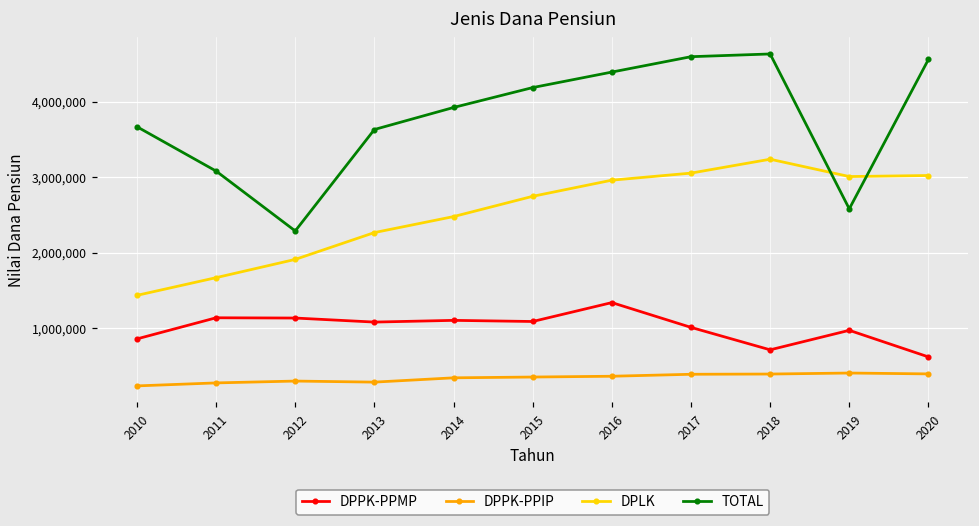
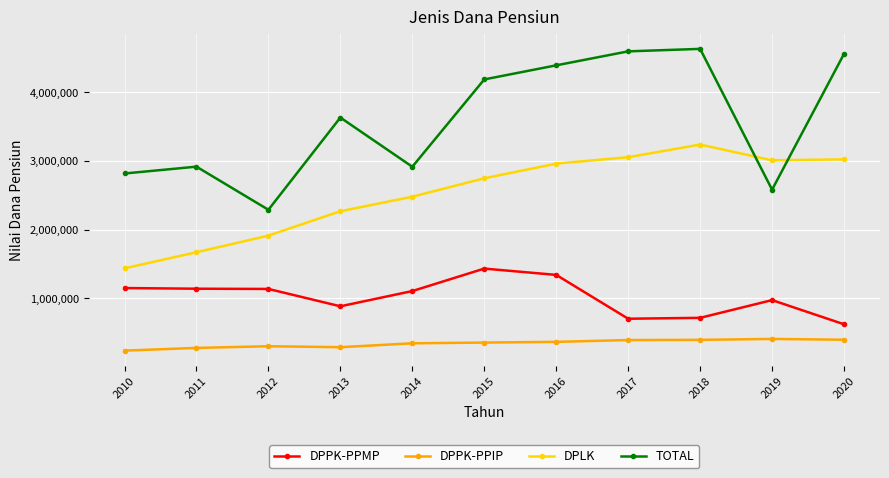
  {
    "DPPK-PPMP": {
-     "2010": "900,000",
+     "2010": "1,100,000",
      "2011": "1,100,000",
      "2012": "1,100,000",
-     "2013": "1,100,000",
+     "2013": "900,000",
      "2014": "1,100,000",
-     "2015": "1,100,000",
+     "2015": "1,400,000",
      "2016": "1,300,000",
-     "2017": "1,000,000",
+     "2017": "700,000",
      "2018": "700,000",
      "2019": "1,000,000",
      "2020": "600,000"
    },
    "TOTAL": {
-     "2010": "3,700,000",
-     "2011": "3,100,000",
+     "2010": "2,800,000",
+     "2011": "2,900,000",
      "2012": "2,300,000",
      "2013": "3,600,000",
-     "2014": "3,900,000",
+     "2014": "2,900,000",
      "2015": "4,200,000",
      "2016": "4,400,000",
      "2017": "4,600,000",
      "2018": "4,600,000",
      "2019": "2,600,000",
      "2020": "4,600,000"
    }
  }
